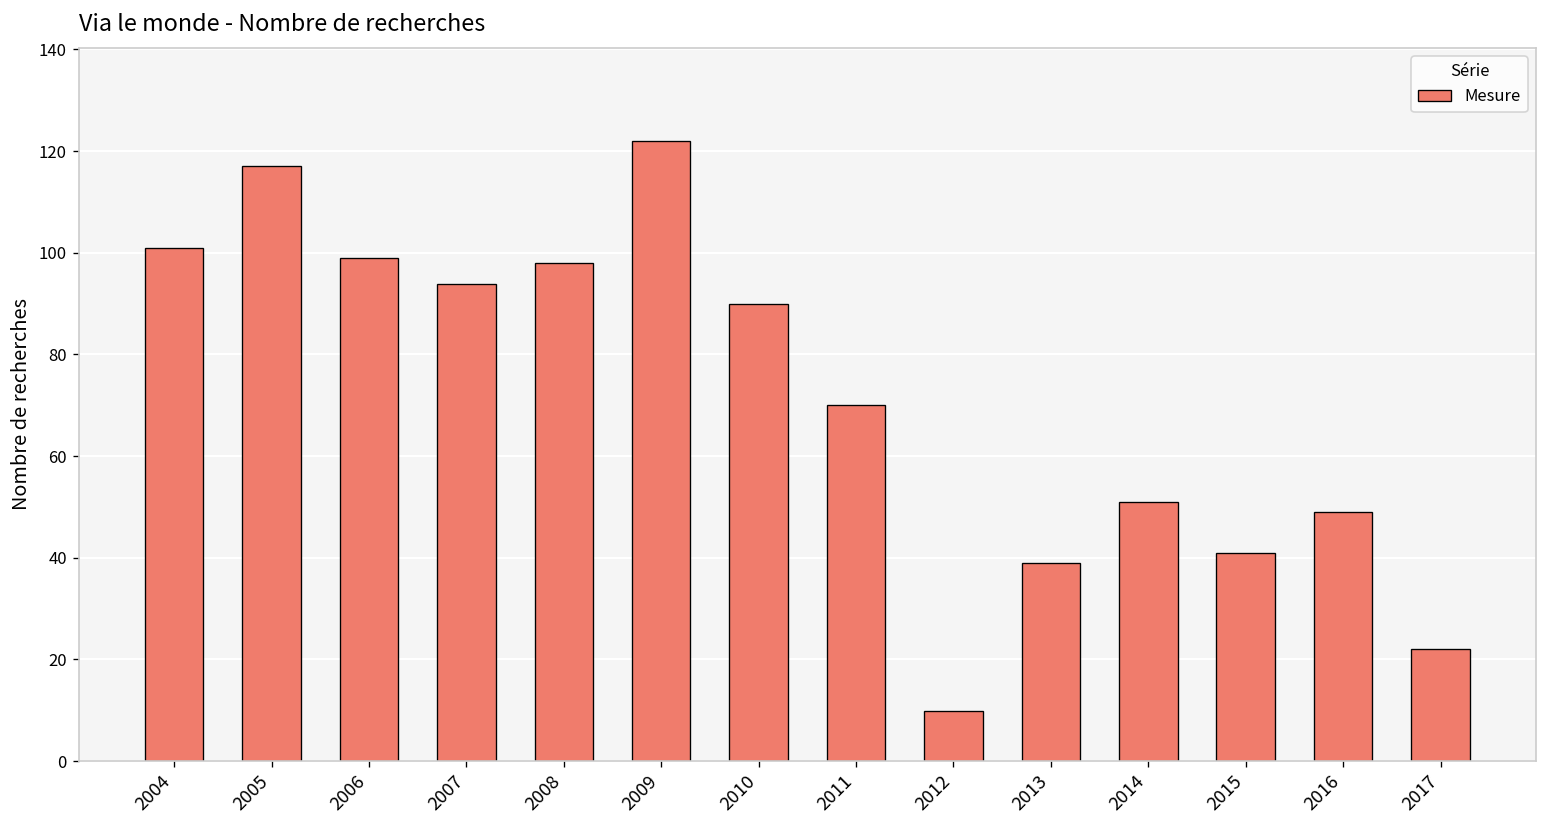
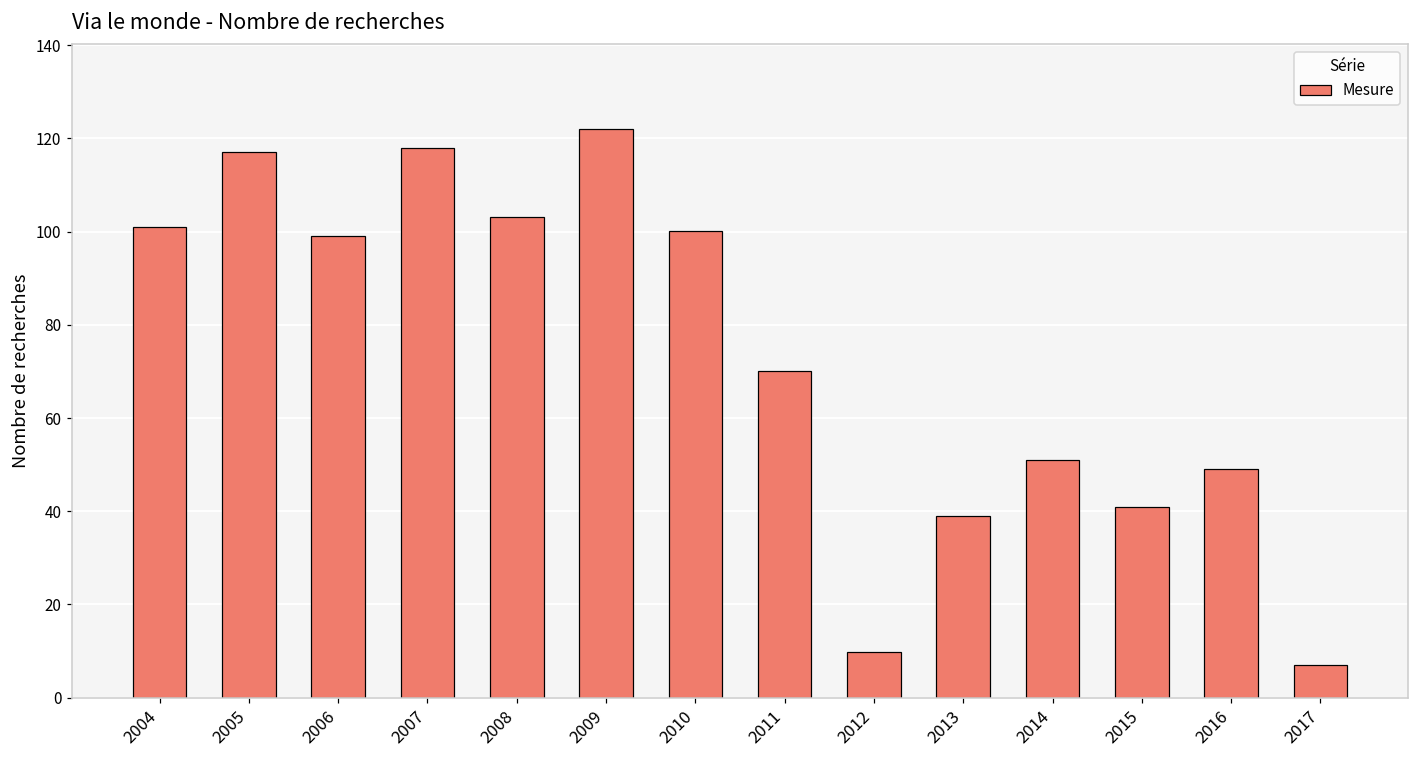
  {
    "2004": 101,
    "2005": 117,
    "2006": 99,
-   "2007": 94,
-   "2008": 98,
+   "2007": 118,
+   "2008": 103,
    "2009": 122,
-   "2010": 90,
+   "2010": 100,
    "2011": 70,
    "2012": 10,
    "2013": 39,
    "2014": 51,
    "2015": 41,
    "2016": 49,
-   "2017": 22
+   "2017": 7
  }
